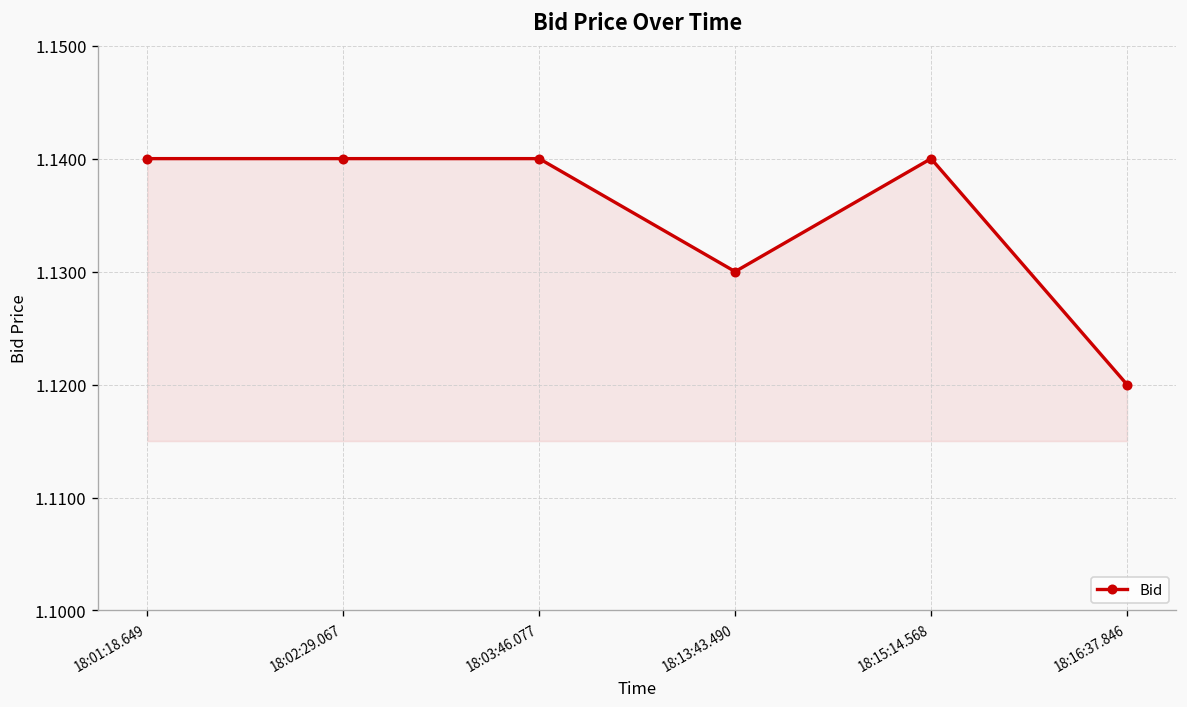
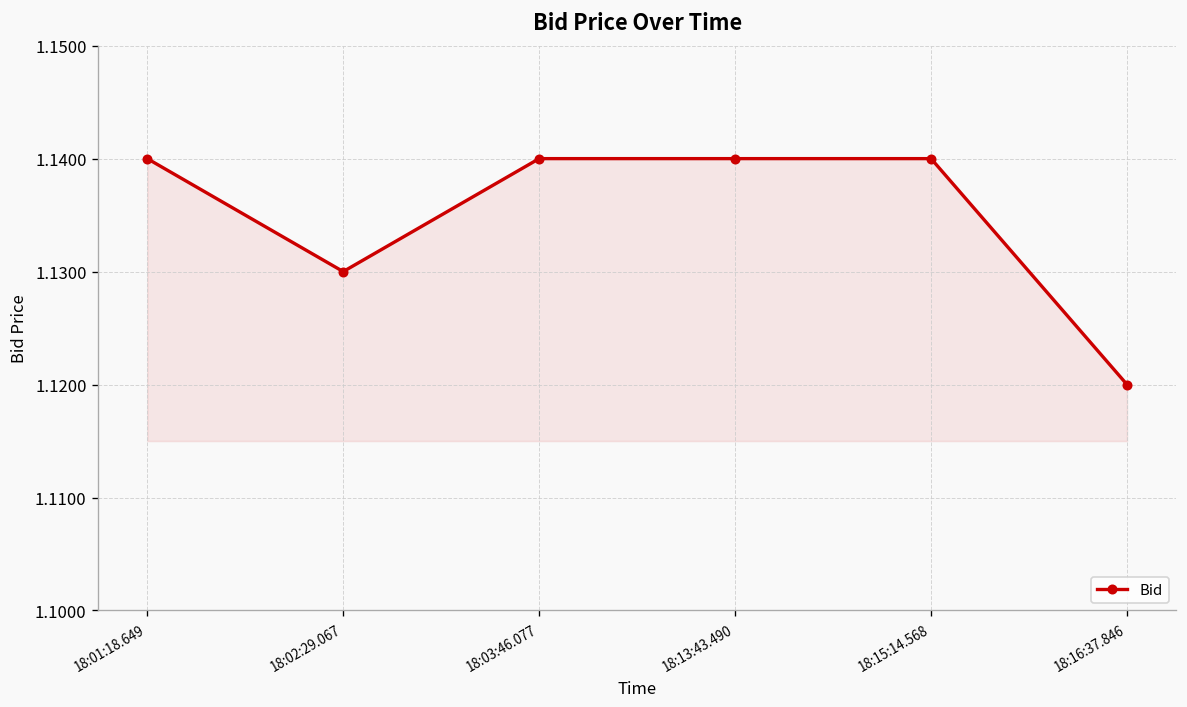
  {
    "18:01:18.649": 1.14,
-   "18:02:29.067": 1.14,
+   "18:02:29.067": 1.13,
    "18:03:46.077": 1.14,
-   "18:13:43.490": 1.13,
+   "18:13:43.490": 1.14,
    "18:15:14.568": 1.14,
    "18:16:37.846": 1.12
  }
